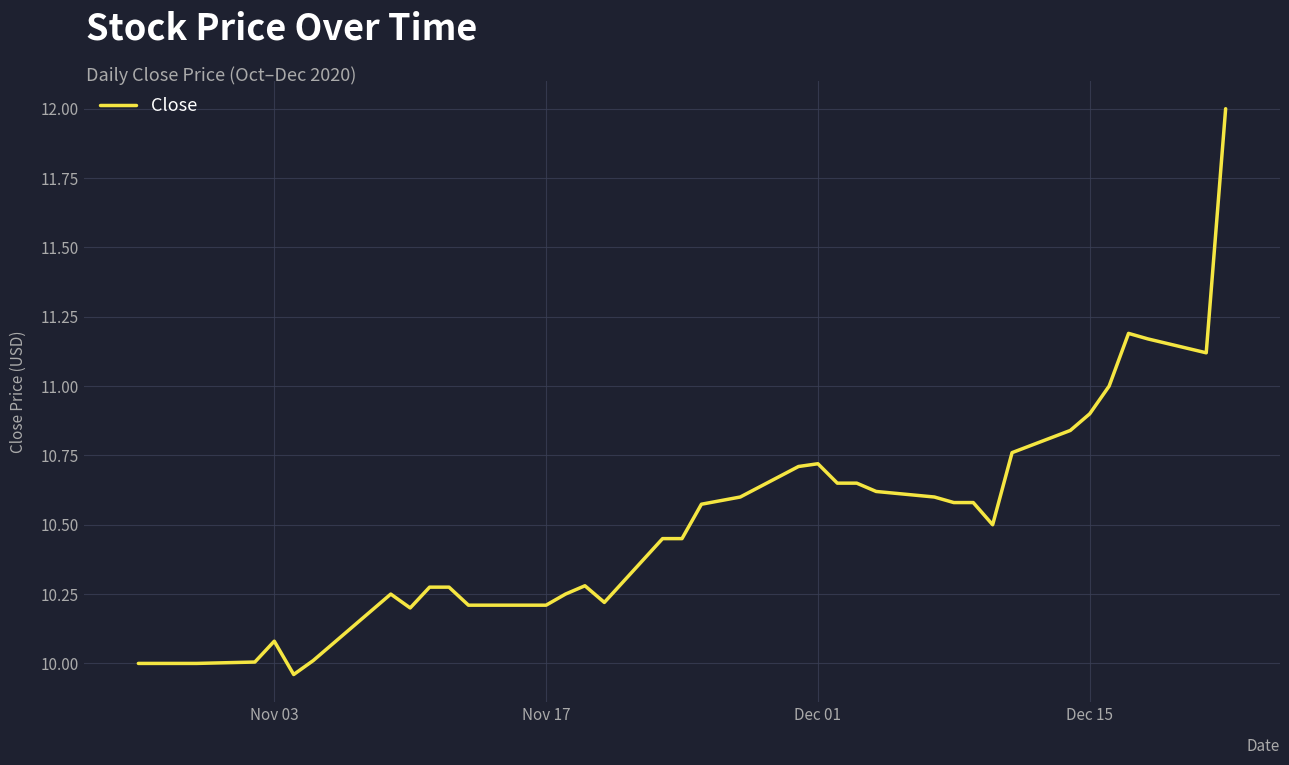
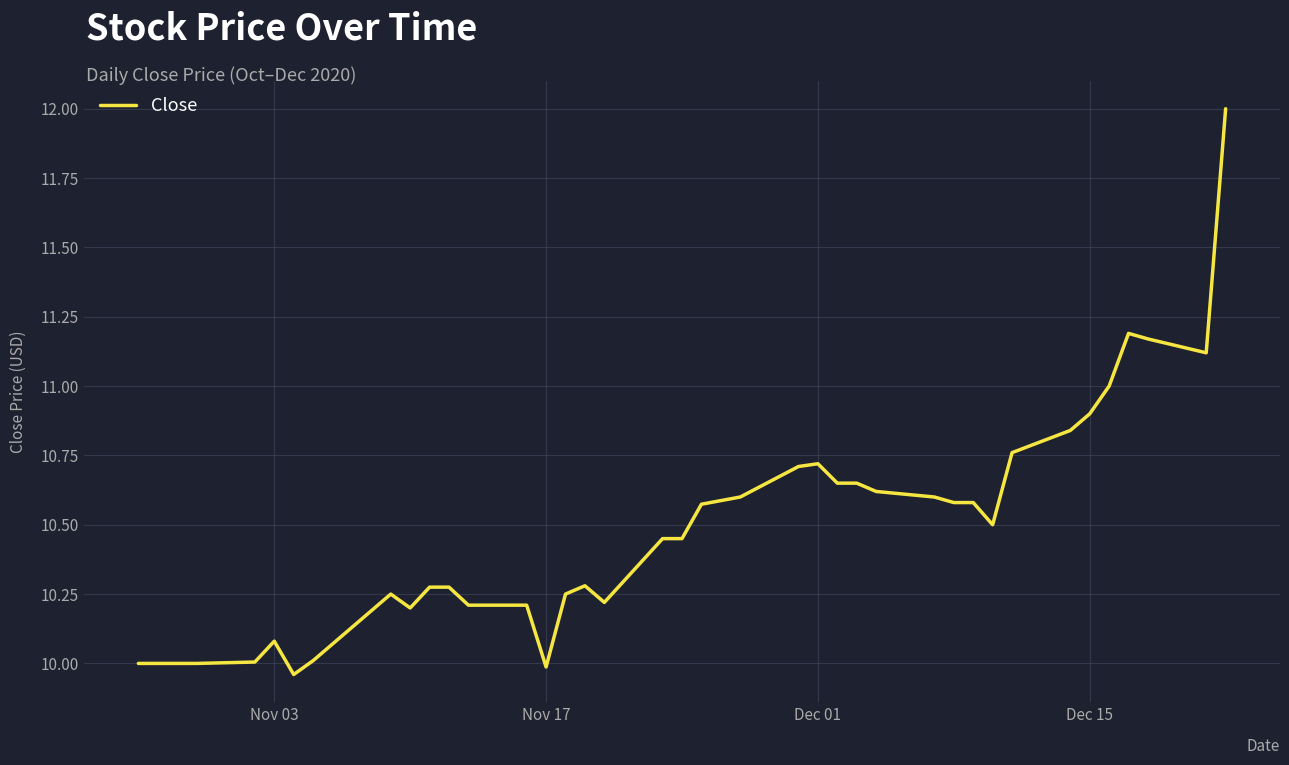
  {
    "Nov 03": 10.08,
-   "Nov 17": 10.21,
+   "Nov 17": 9.99,
    "Dec 01": 10.72,
    "Dec 15": 10.90
  }
